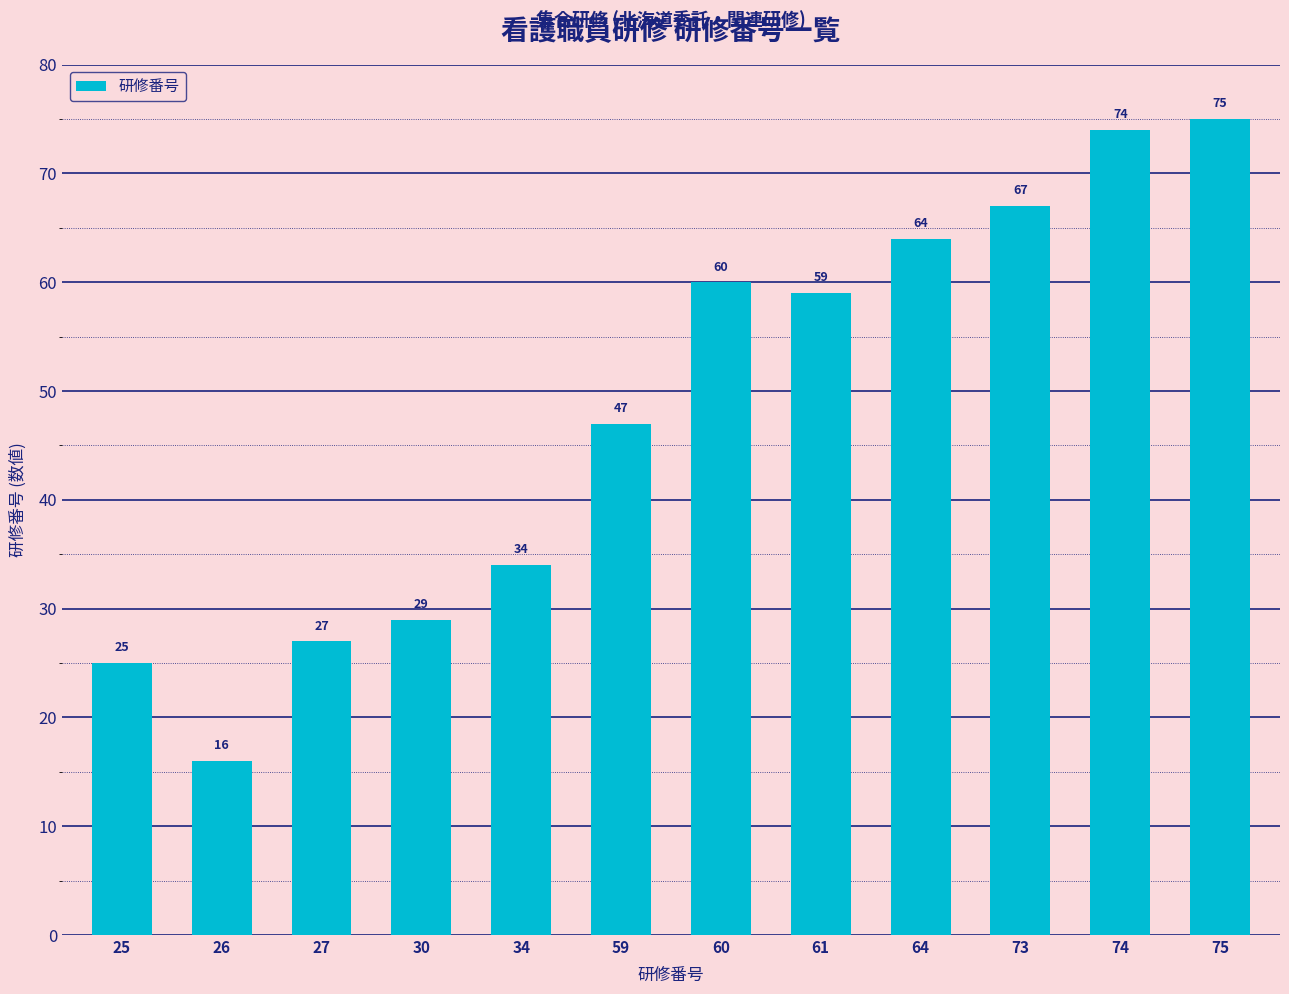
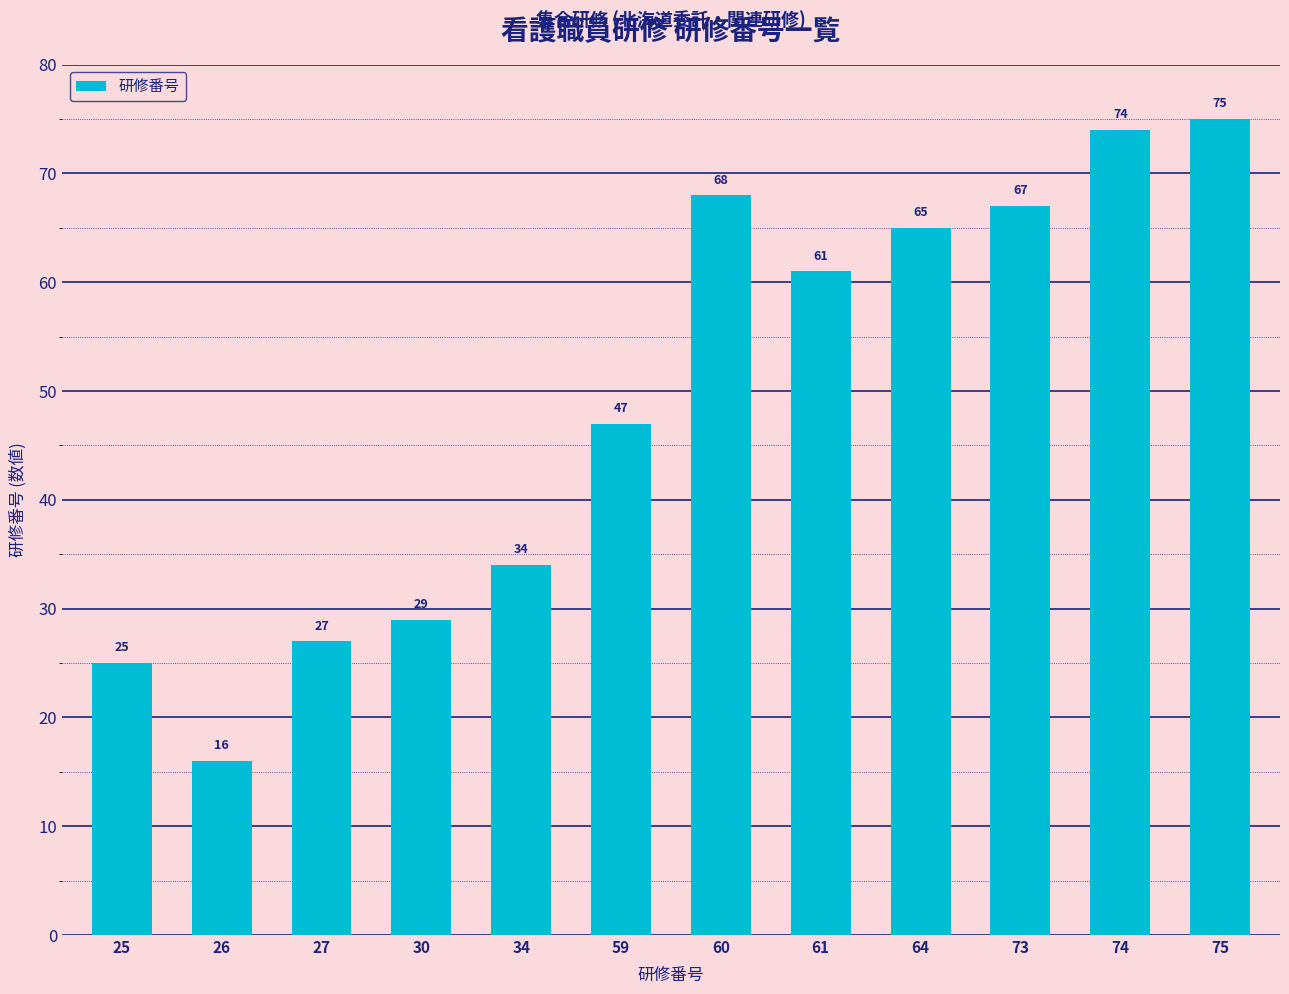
  {
    "25": 25,
    "26": 16,
    "27": 27,
    "30": 29,
    "34": 34,
    "59": 47,
-   "60": 60,
-   "61": 59,
-   "64": 64,
+   "60": 68,
+   "61": 61,
+   "64": 65,
    "73": 67,
    "74": 74,
    "75": 75
  }
